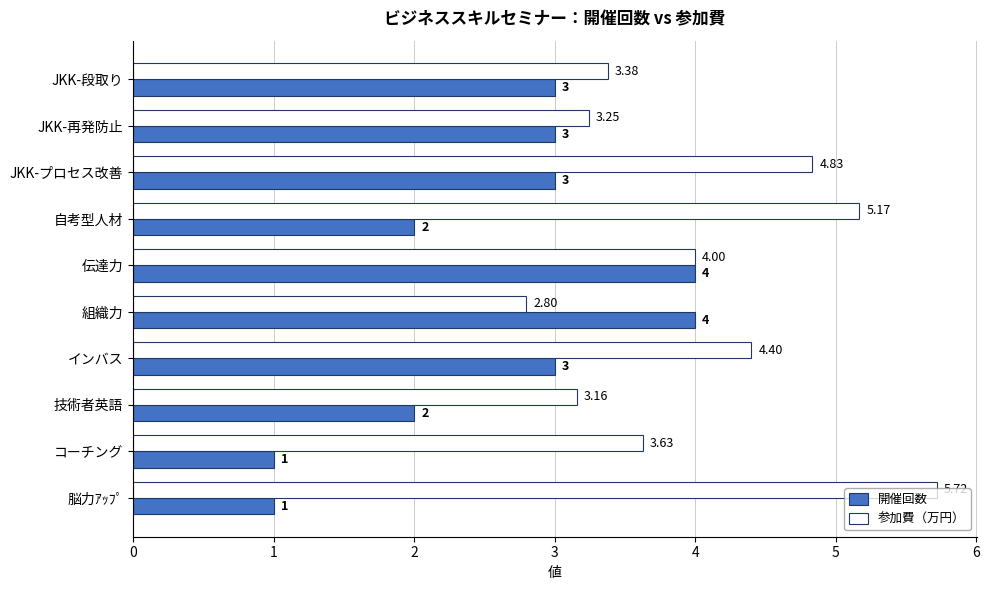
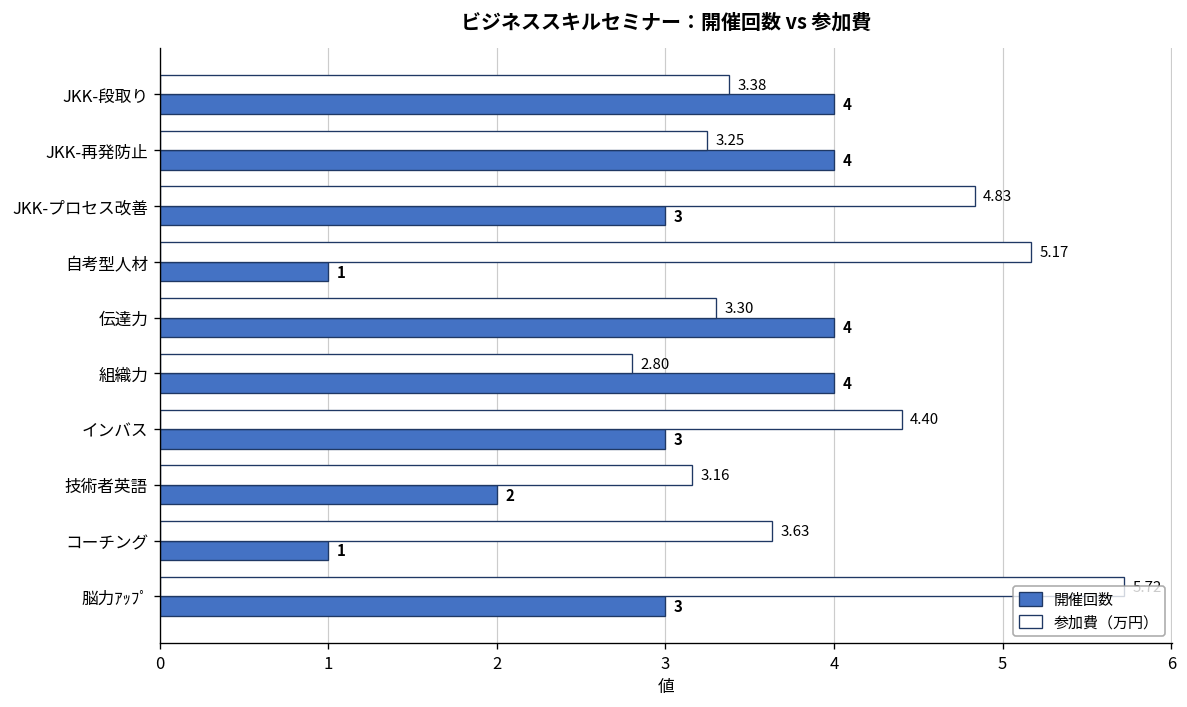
  {
    "開催回数": {
-     "JKK-段取り": 3,
-     "JKK-再発防止": 3,
+     "JKK-段取り": 4,
+     "JKK-再発防止": 4,
      "JKK-プロセス改善": 3,
-     "自考型人材": 2,
+     "自考型人材": 1,
      "伝達力": 4,
      "組織力": 4,
      "インバス": 3,
      "技術者英語": 2,
      "コーチング": 1,
-     "脳力ｱｯﾌﾟ": 1
+     "脳力ｱｯﾌﾟ": 3
    },
    "参加費（万円）": {
      "JKK-段取り": 3.38,
      "JKK-再発防止": 3.25,
      "JKK-プロセス改善": 4.83,
      "自考型人材": 5.17,
-     "伝達力": 4.00,
+     "伝達力": 3.30,
      "組織力": 2.80,
      "インバス": 4.40,
      "技術者英語": 3.16,
      "コーチング": 3.63
    }
  }
